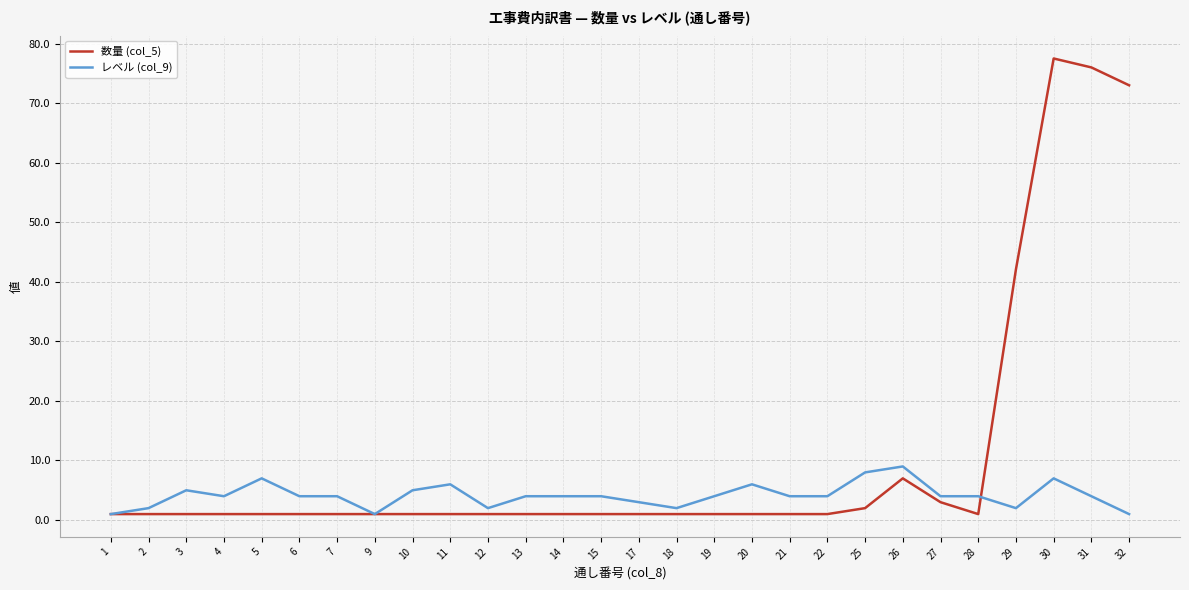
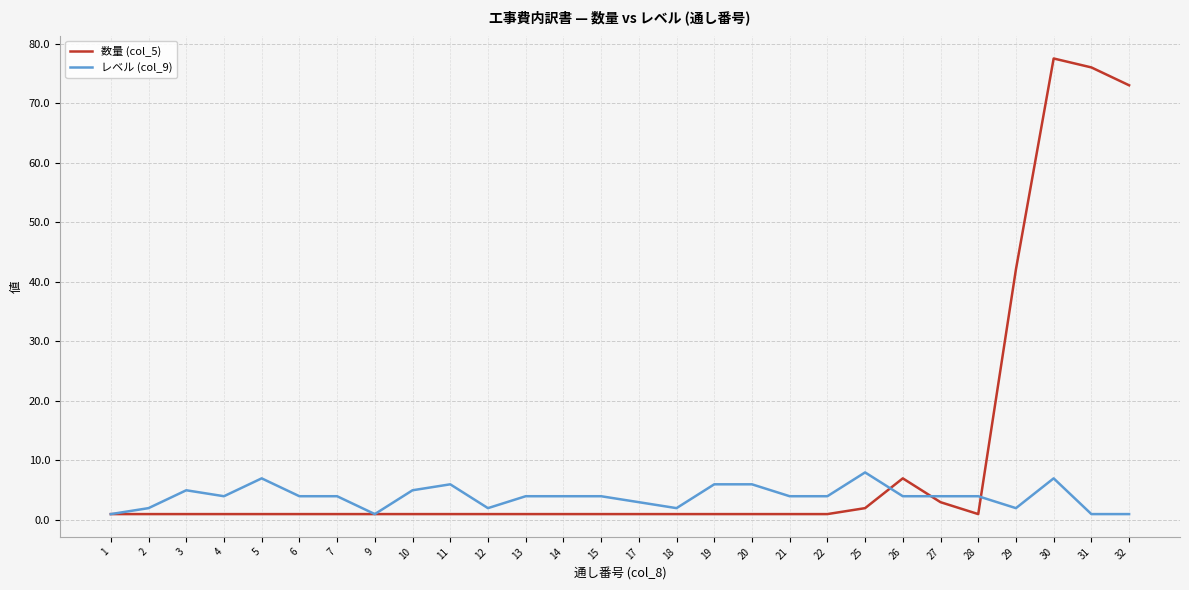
  {
    "数量 (col_5)": {
      "2": 1,
      "3": 1,
      "4": 1,
      "5": 1,
      "6": 1,
      "7": 1,
      "10": 1,
      "11": 1,
      "12": 1,
      "13": 1,
      "14": 1,
      "15": 1,
      "17": 1,
      "18": 1,
      "19": 1,
      "20": 1,
      "21": 1,
      "22": 1,
      "25": 2,
      "26": 7,
      "27": 3,
      "28": 1,
      "29": 42,
      "30": 78,
      "31": 76,
      "32": 73
    },
    "レベル (col_9)": {
      "2": 2,
      "3": 5,
      "4": 4,
      "5": 7,
      "6": 4,
      "7": 4,
      "10": 5,
      "11": 6,
      "12": 2,
      "13": 4,
      "14": 4,
      "15": 4,
      "17": 3,
      "18": 2,
-     "19": 4,
+     "19": 6,
      "20": 6,
      "21": 4,
      "22": 4,
      "25": 8,
-     "26": 9,
+     "26": 4,
      "27": 4,
      "28": 4,
      "29": 2,
      "30": 7,
-     "31": 4,
+     "31": 1,
      "32": 1
    }
  }
